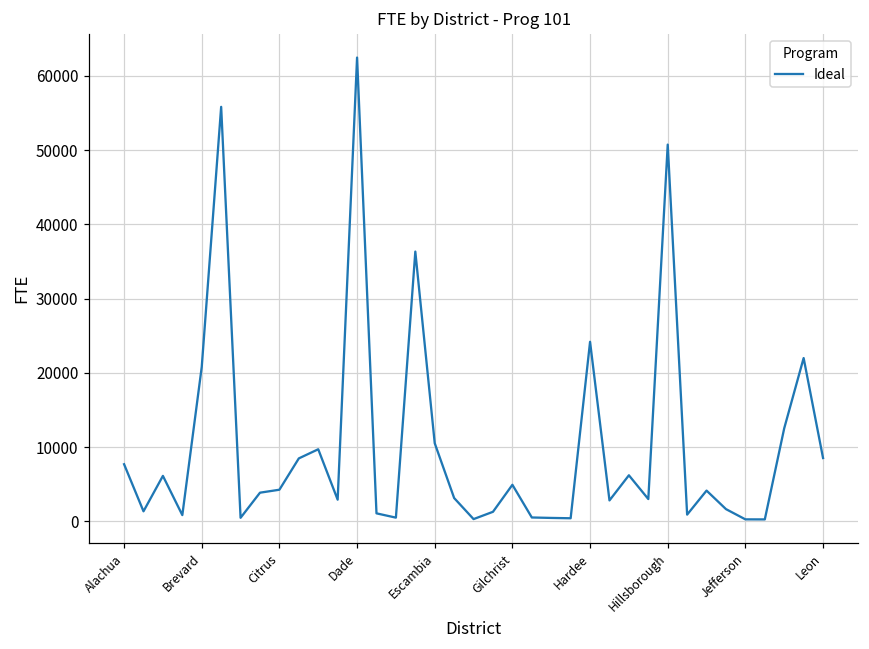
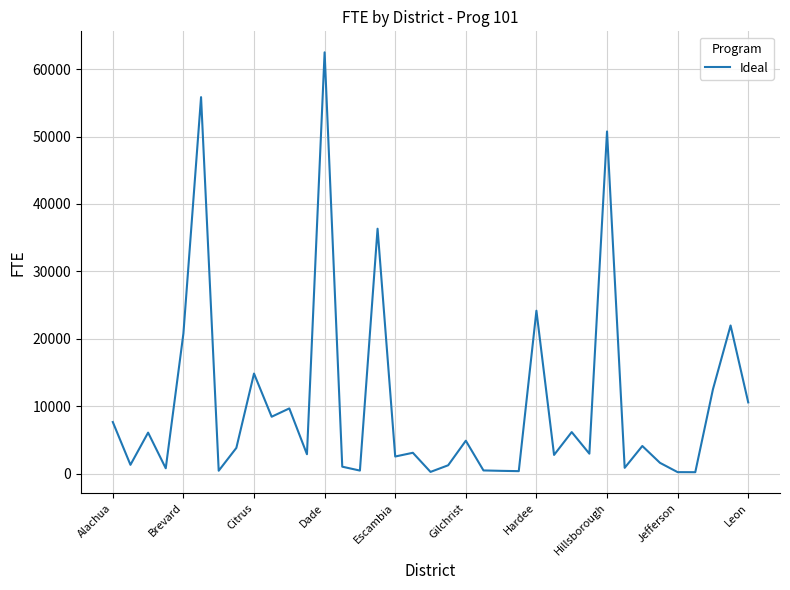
  {
    "Alachua": 8000,
    "Brevard": 21000,
-   "Citrus": 4000,
+   "Citrus": 15000,
    "Dade": 62000,
-   "Escambia": 11000,
+   "Escambia": 3000,
    "Gilchrist": 5000,
    "Hardee": 24000,
    "Hillsborough": 51000,
    "Jefferson": 0,
-   "Leon": 9000
+   "Leon": 11000
  }
